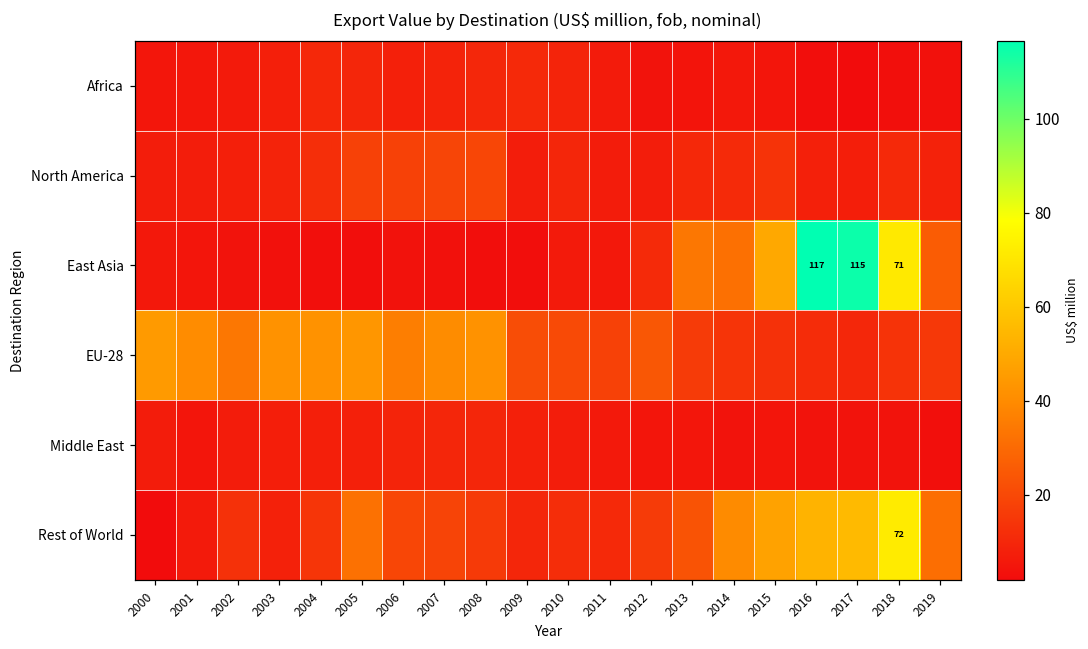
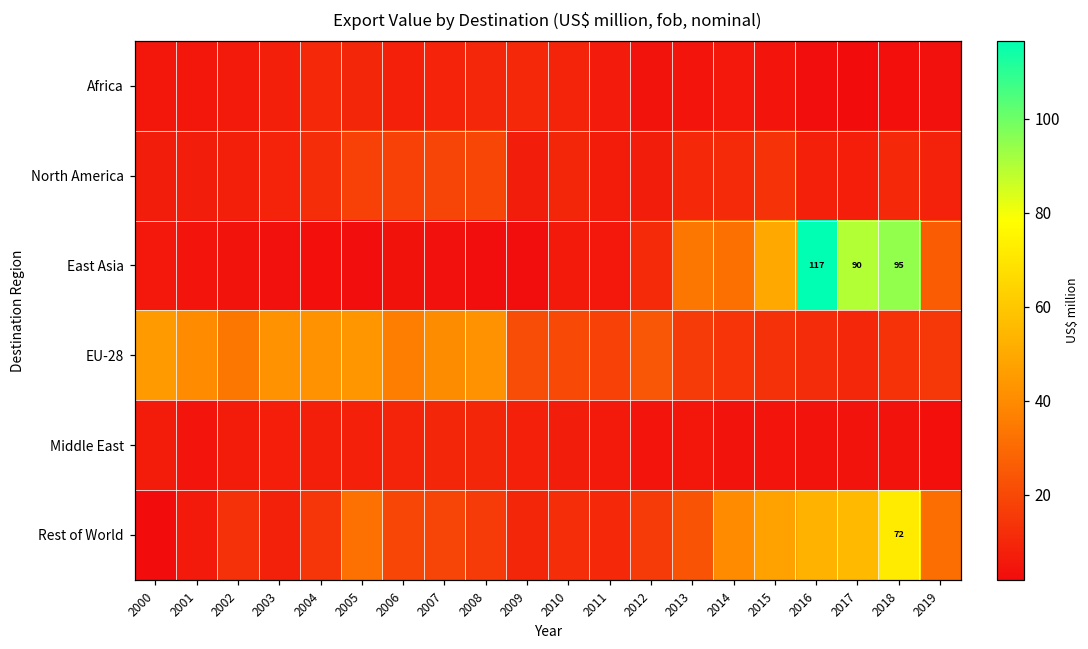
  {
    "East Asia": {
      "2016": 117,
-     "2017": 115,
-     "2018": 71
+     "2017": 90,
+     "2018": 95
    },
    "Rest of World": {
      "2018": 72
    }
  }
